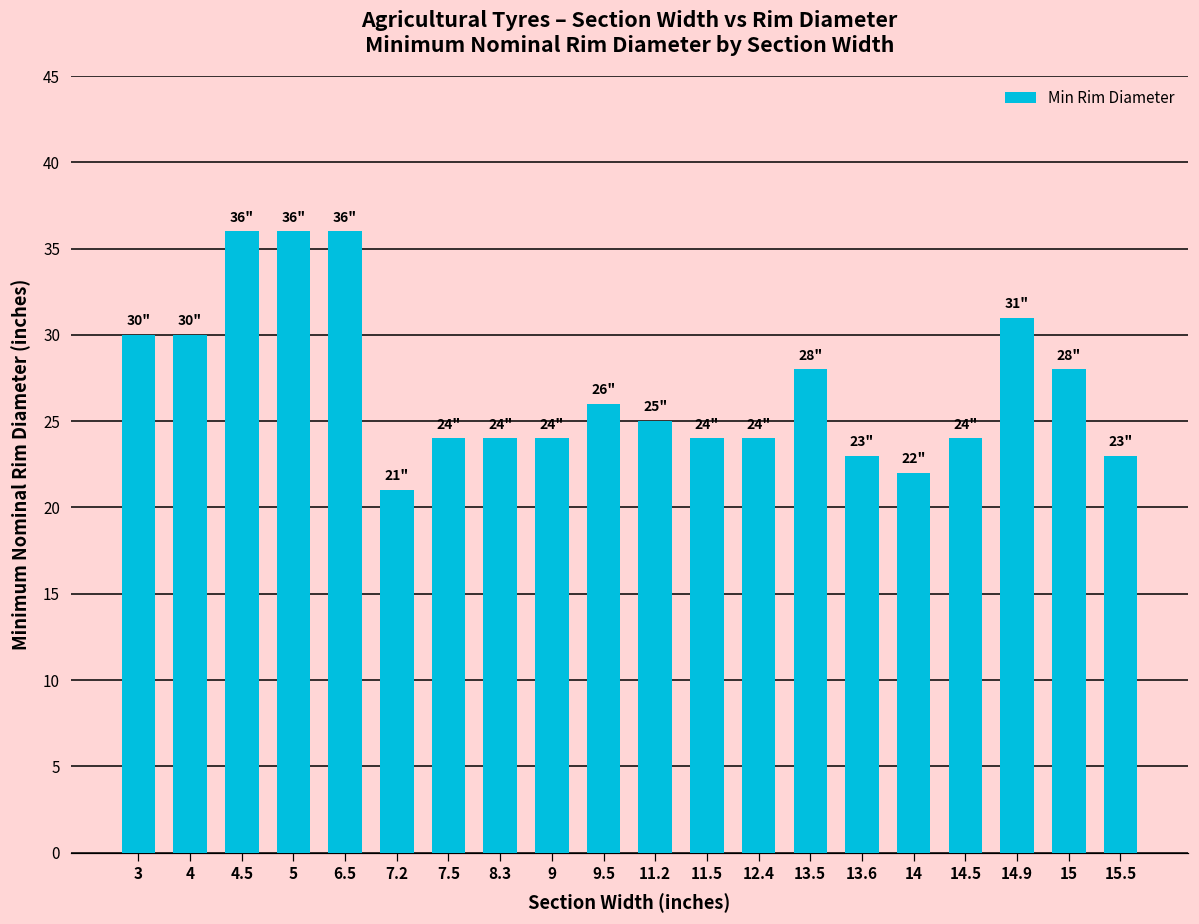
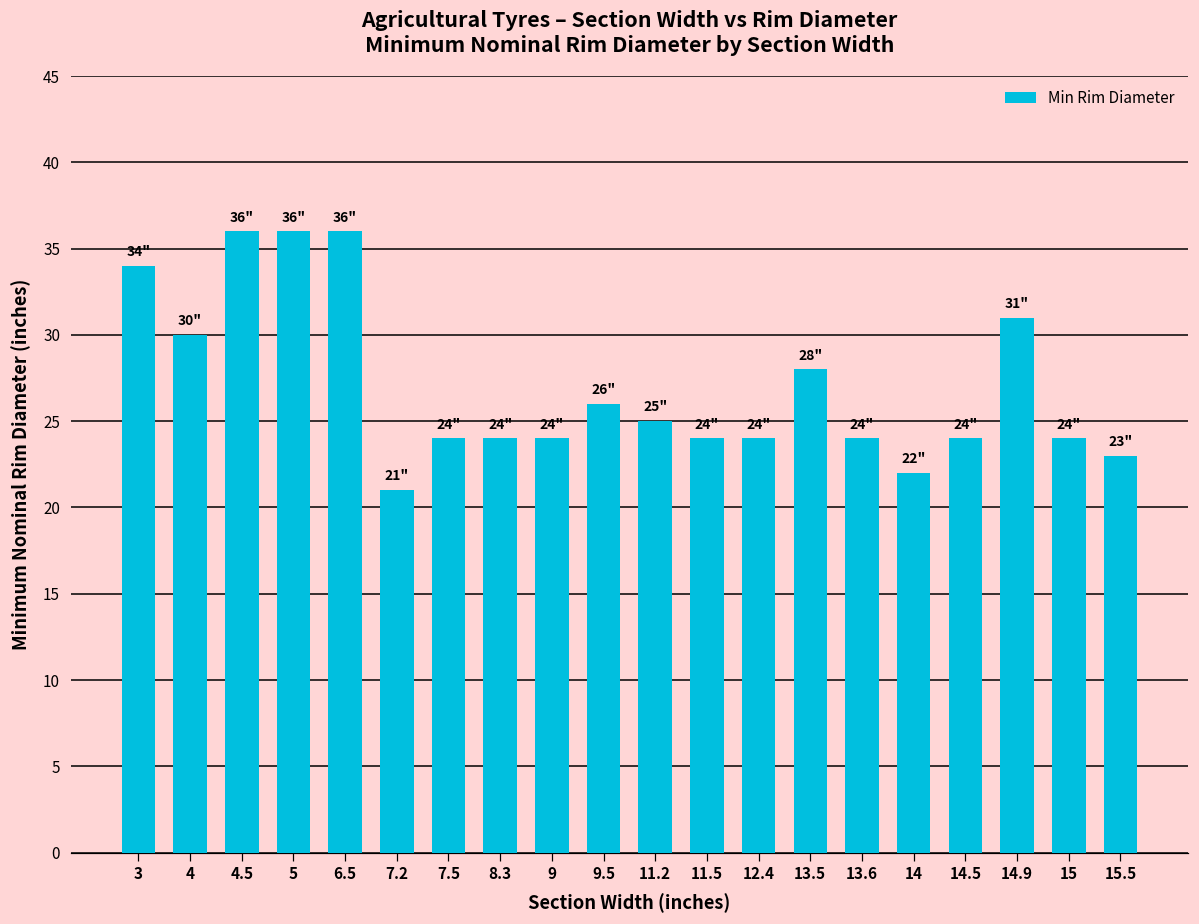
  {
-   "3": "30\"",
+   "3": "34\"",
    "4": "30\"",
    "4.5": "36\"",
    "5": "36\"",
    "6.5": "36\"",
    "7.2": "21\"",
    "7.5": "24\"",
    "8.3": "24\"",
    "9": "24\"",
    "9.5": "26\"",
    "11.2": "25\"",
    "11.5": "24\"",
    "12.4": "24\"",
    "13.5": "28\"",
-   "13.6": "23\"",
+   "13.6": "24\"",
    "14": "22\"",
    "14.5": "24\"",
    "14.9": "31\"",
-   "15": "28\"",
+   "15": "24\"",
    "15.5": "23\""
  }
